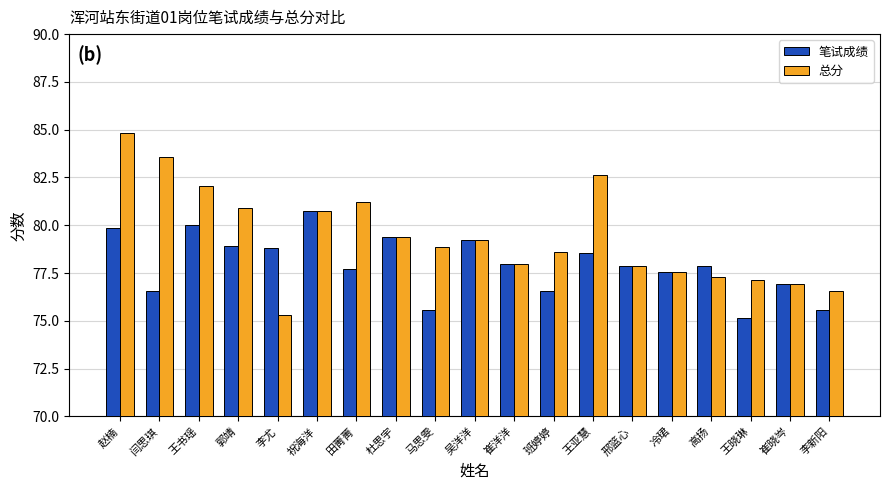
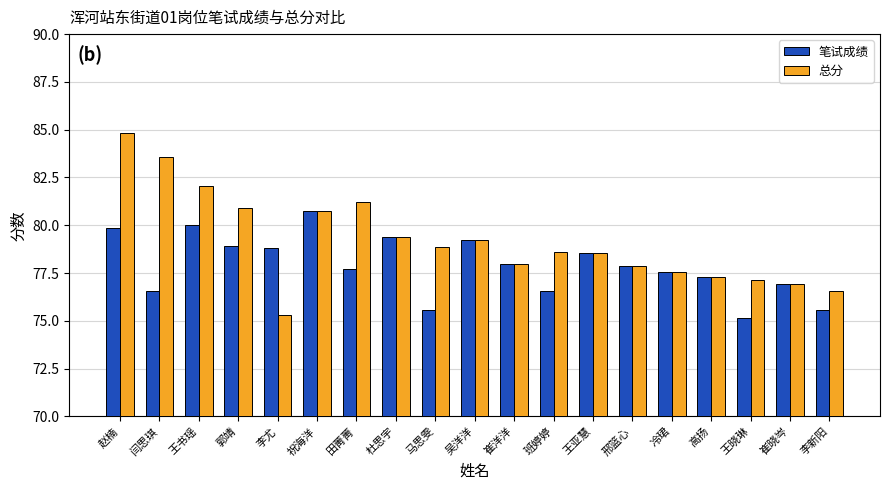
  {
    "笔试成绩": {
      "赵楠": 79.9,
      "闫思琪": 76.6,
      "王书瑶": 80.0,
      "郭靖": 78.9,
      "李尤": 78.8,
      "祝海洋": 80.7,
      "田菁菁": 77.7,
      "杜思宇": 79.4,
      "马思雯": 75.6,
      "吴洋洋": 79.2,
      "崔洋洋": 78.0,
      "班婷婷": 76.6,
      "王亚慧": 78.5,
      "邢篮心": 77.9,
      "冷珺": 77.6,
-     "高扬": 77.9,
+     "高扬": 77.3,
      "王晓琳": 75.2,
      "崔晓岑": 76.9,
      "李新阳": 75.6
    },
    "总分": {
      "赵楠": 84.9,
      "闫思琪": 83.6,
      "王书瑶": 82.0,
      "郭靖": 80.9,
      "李尤": 75.3,
      "祝海洋": 80.7,
      "田菁菁": 81.2,
      "杜思宇": 79.4,
      "马思雯": 78.9,
      "吴洋洋": 79.2,
      "崔洋洋": 78.0,
      "班婷婷": 78.6,
-     "王亚慧": 82.7,
+     "王亚慧": 78.5,
      "邢篮心": 77.9,
      "冷珺": 77.6,
      "高扬": 77.3,
      "王晓琳": 77.2,
      "崔晓岑": 76.9,
      "李新阳": 76.6
    }
  }
